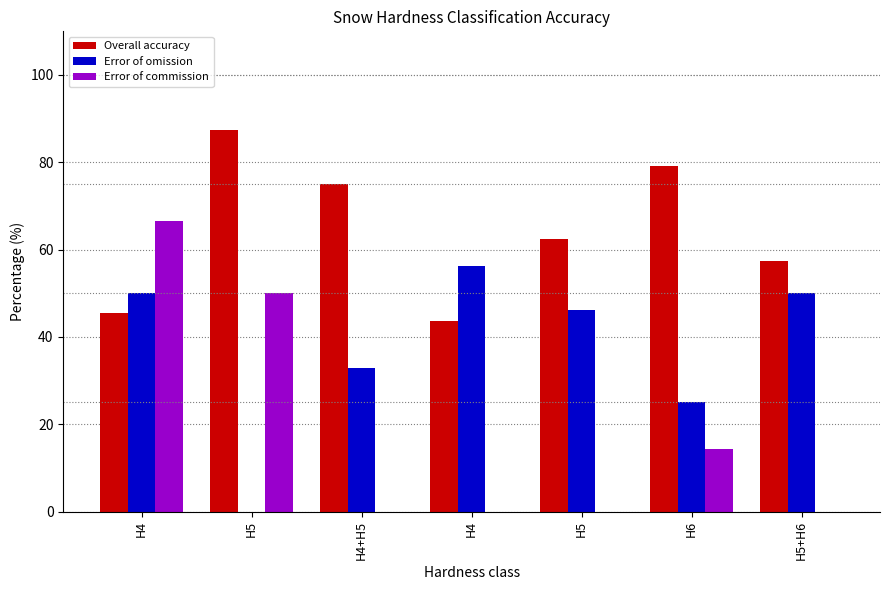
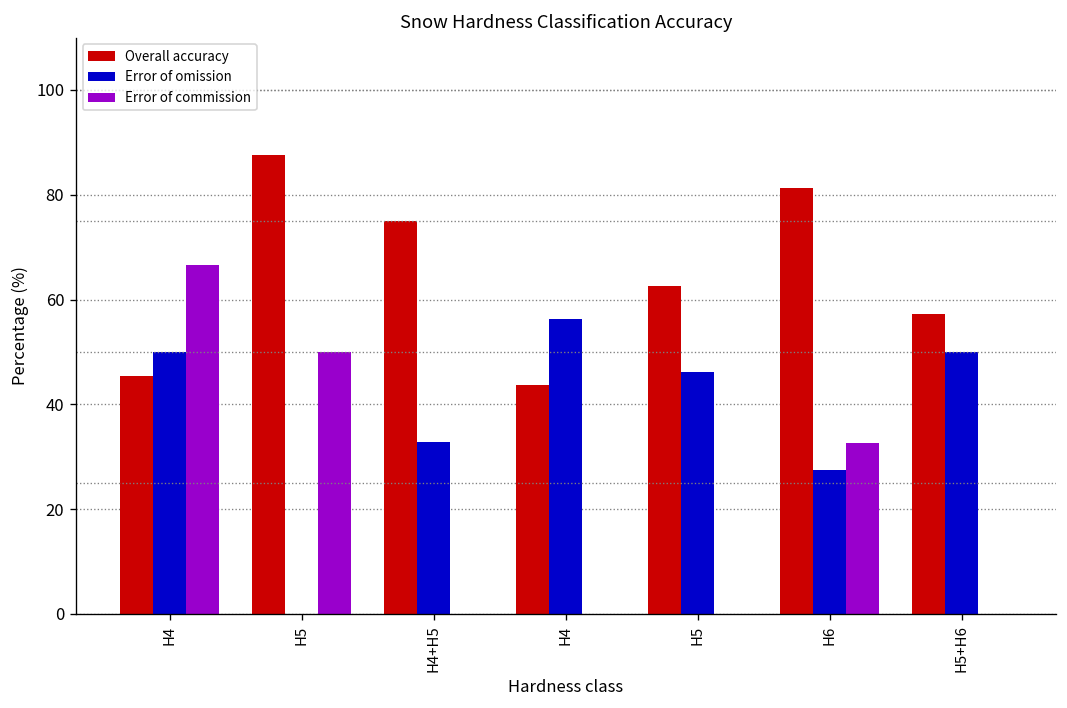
  {
    "Overall accuracy": {
      "H4+H5": 75,
-     "H6": 79,
+     "H6": 81,
      "H5+H6": 57
    },
    "Error of omission": {
      "H4+H5": 33,
-     "H6": 25,
+     "H6": 28,
      "H5+H6": 50
    },
    "Error of commission": {
      "H4+H5": 0,
-     "H6": 14,
+     "H6": 33,
      "H5+H6": 0
    }
  }
